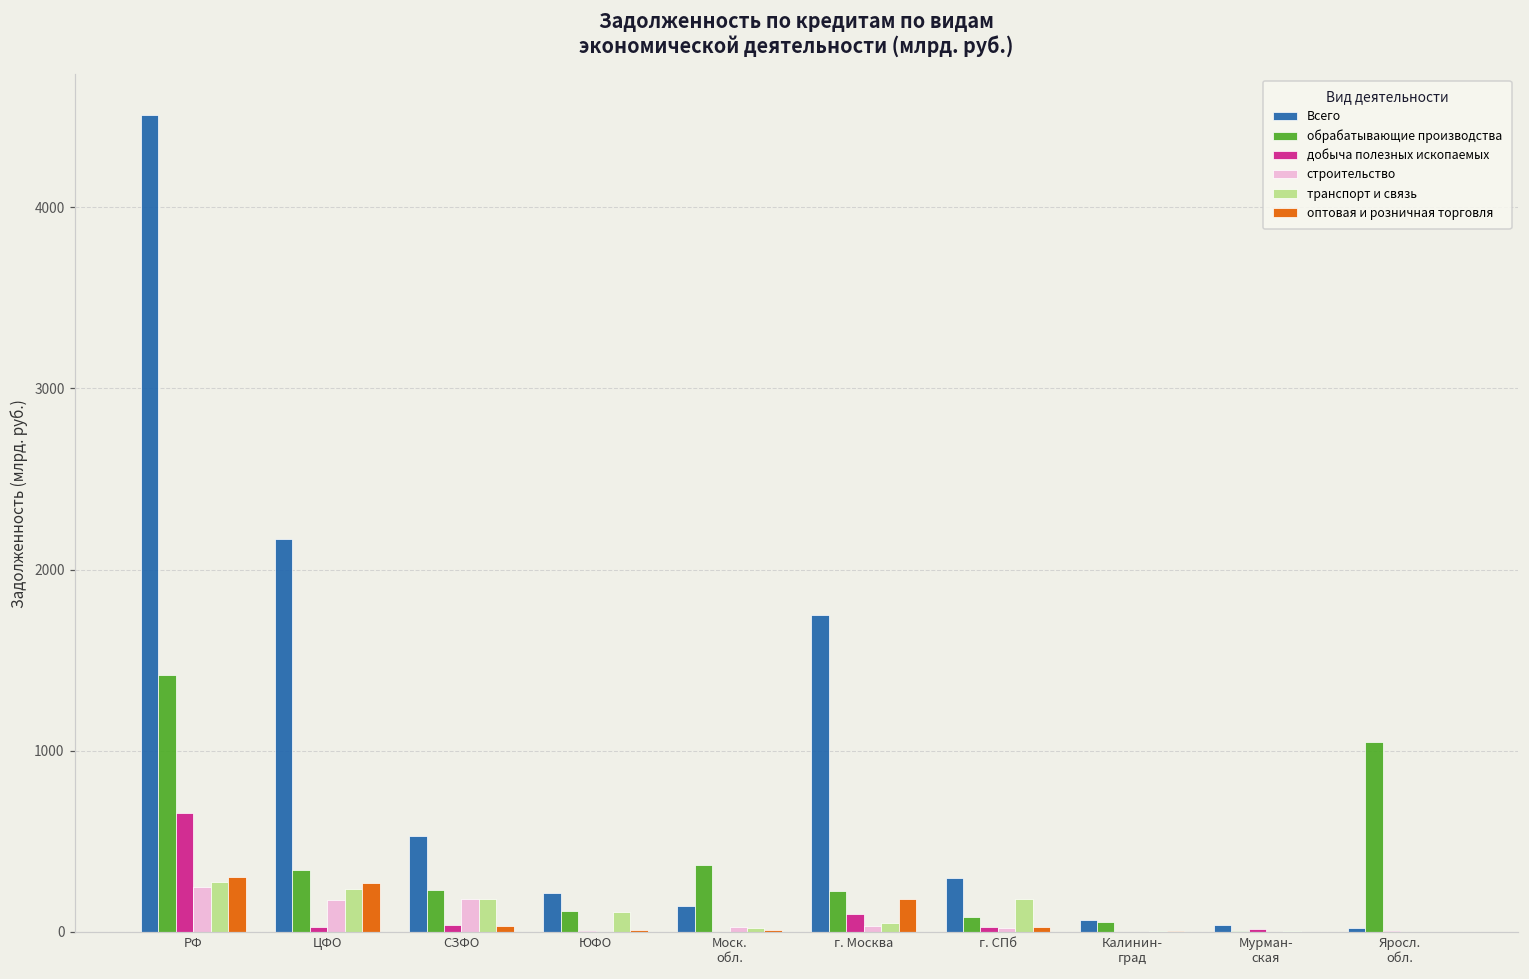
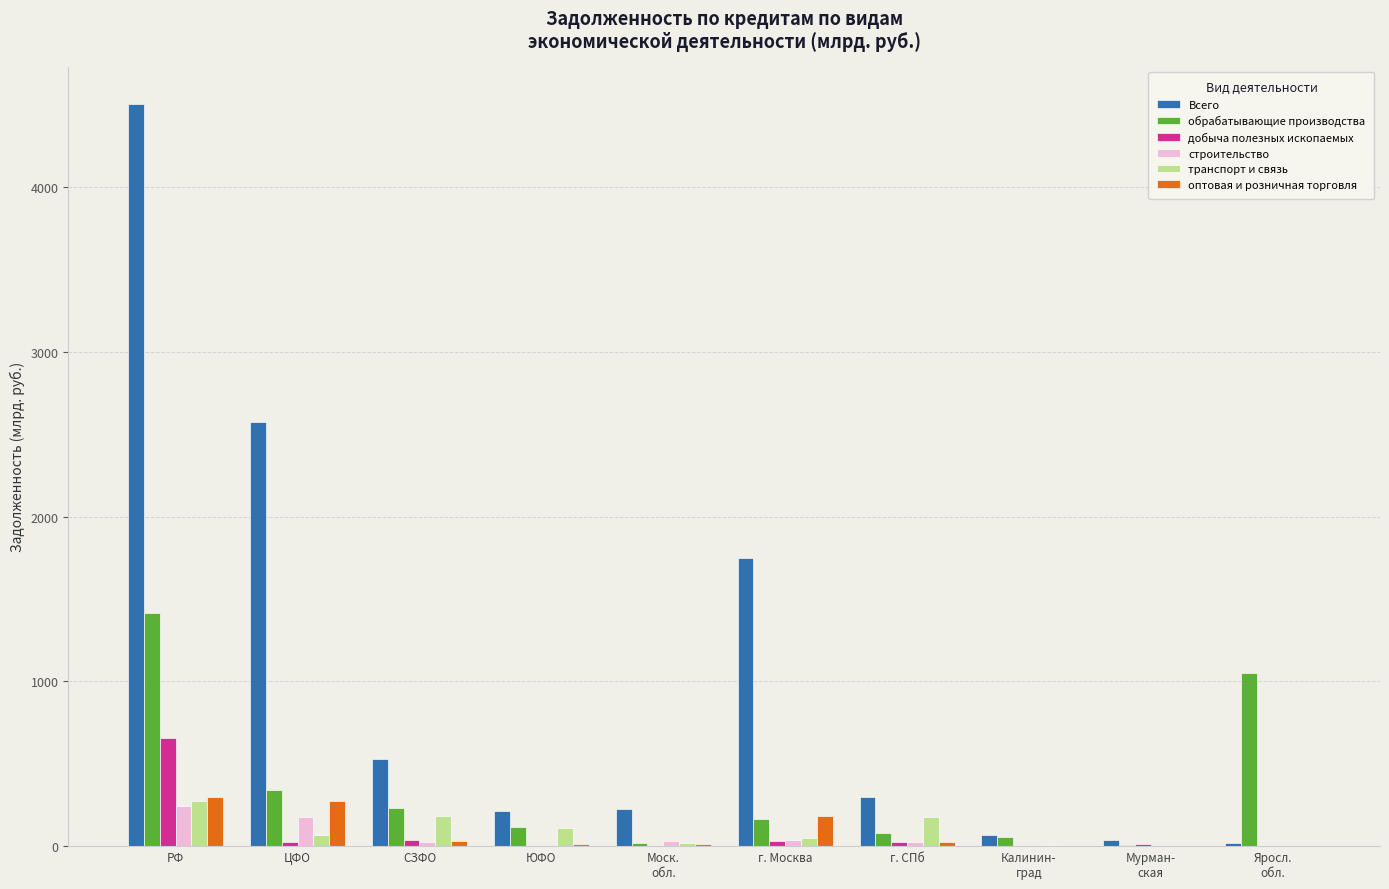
  {
    "Всего": {
      "РФ": 4510,
-     "ЦФО": 2170,
+     "ЦФО": 2580,
      "СЗФО": 530,
      "ЮФО": 220,
-     "Моск. обл.": 150,
+     "Моск. обл.": 230,
      "г. Москва": 1750,
      "г. СПб": 300,
      "Калинин- град": 70,
      "Мурман- ская": 40,
      "Яросл. обл.": 20
    },
    "обрабатывающие производства": {
      "РФ": 1420,
      "ЦФО": 340,
      "СЗФО": 230,
      "ЮФО": 120,
-     "Моск. обл.": 370,
-     "г. Москва": 230,
+     "Моск. обл.": 20,
+     "г. Москва": 160,
      "г. СПб": 80,
      "Калинин- град": 50,
      "Яросл. обл.": 1050
    },
    "добыча полезных ископаемых": {
      "РФ": 660,
      "ЦФО": 30,
      "СЗФО": 40,
      "Моск. обл.": 0,
-     "г. Москва": 100,
+     "г. Москва": 30,
      "г. СПб": 30
    },
    "строительство": {
      "РФ": 250,
      "ЦФО": 170,
-     "СЗФО": 180,
+     "СЗФО": 20,
      "Моск. обл.": 30,
      "г. Москва": 30,
      "г. СПб": 20,
      "Мурман- ская": 0,
      "Яросл. обл.": 0
    },
    "транспорт и связь": {
      "РФ": 280,
-     "ЦФО": 240,
+     "ЦФО": 70,
      "СЗФО": 180,
      "ЮФО": 110,
      "Моск. обл.": 20,
      "г. Москва": 50,
      "г. СПб": 180,
      "Яросл. обл.": 0
    },
    "оптовая и розничная торговля": {
      "РФ": 300,
      "ЦФО": 270,
      "СЗФО": 30,
      "г. Москва": 180,
      "г. СПб": 30
    }
  }
